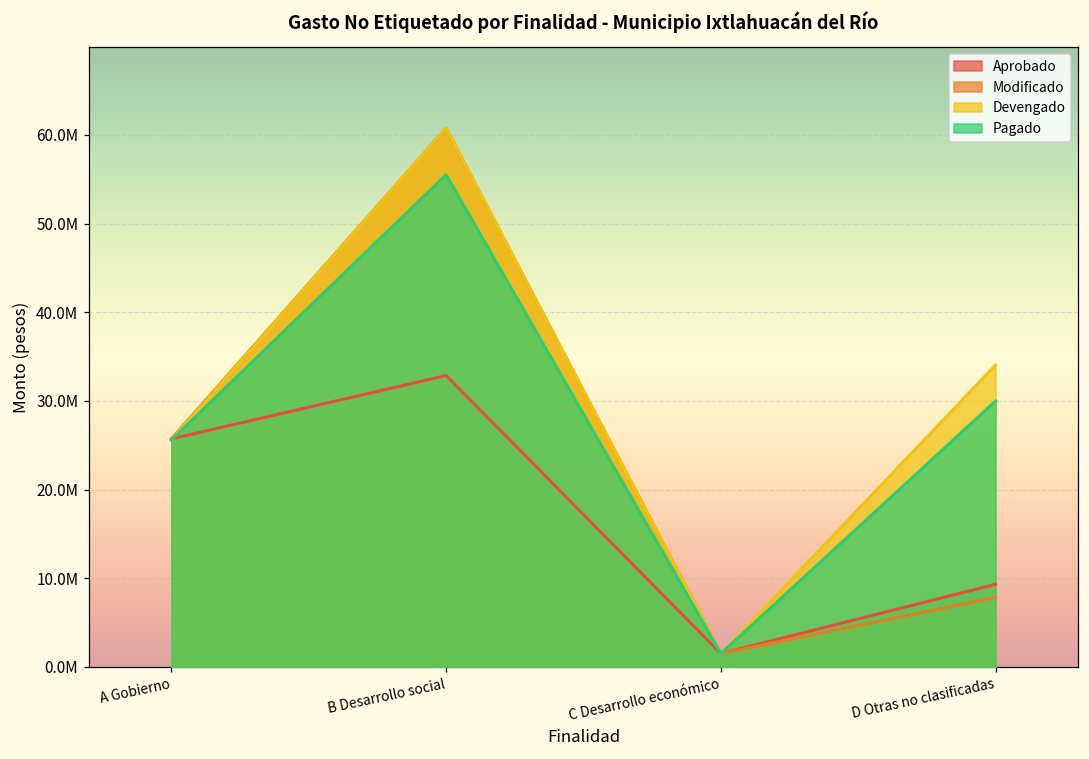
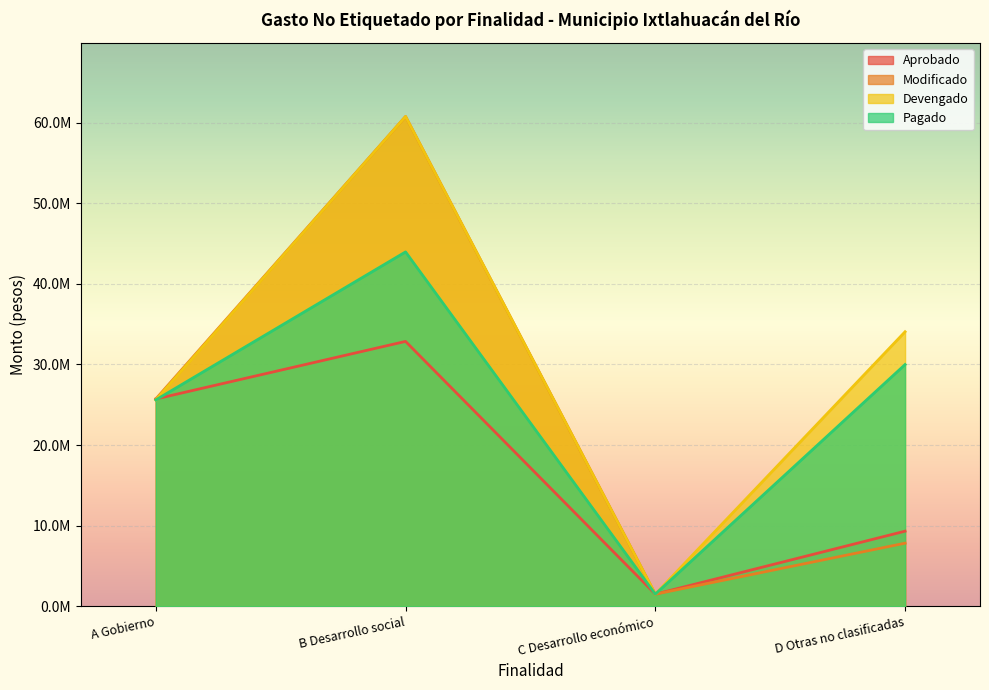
  {
    "Devengado": {
      "D Otras no clasificadas": 34000000
    },
    "Pagado": {
-     "B Desarrollo social": 56000000,
+     "B Desarrollo social": 44000000,
      "D Otras no clasificadas": 30000000
    }
  }
